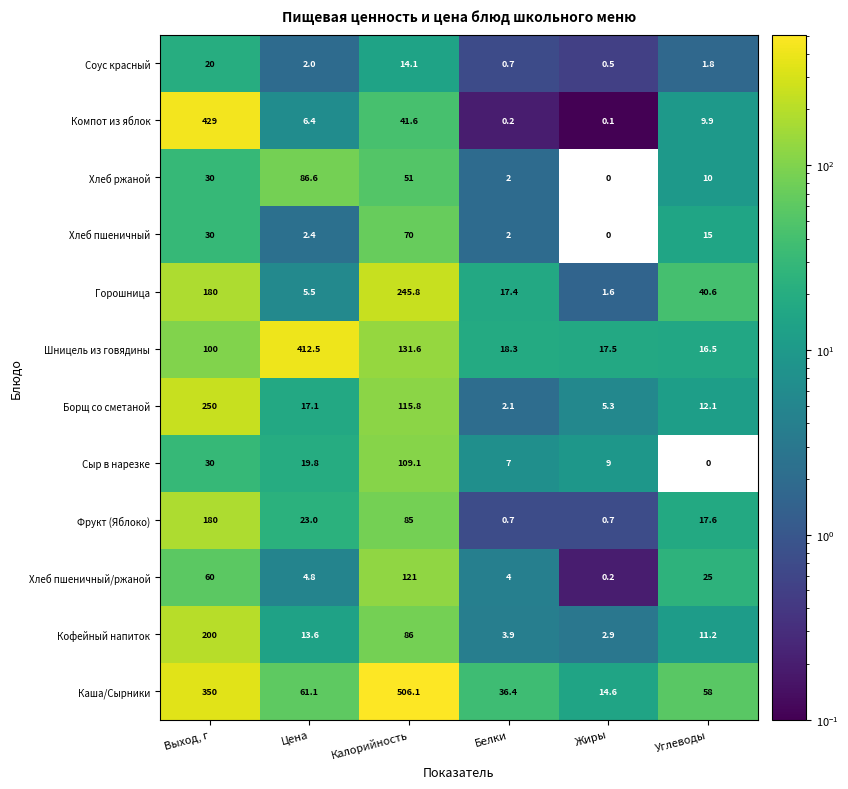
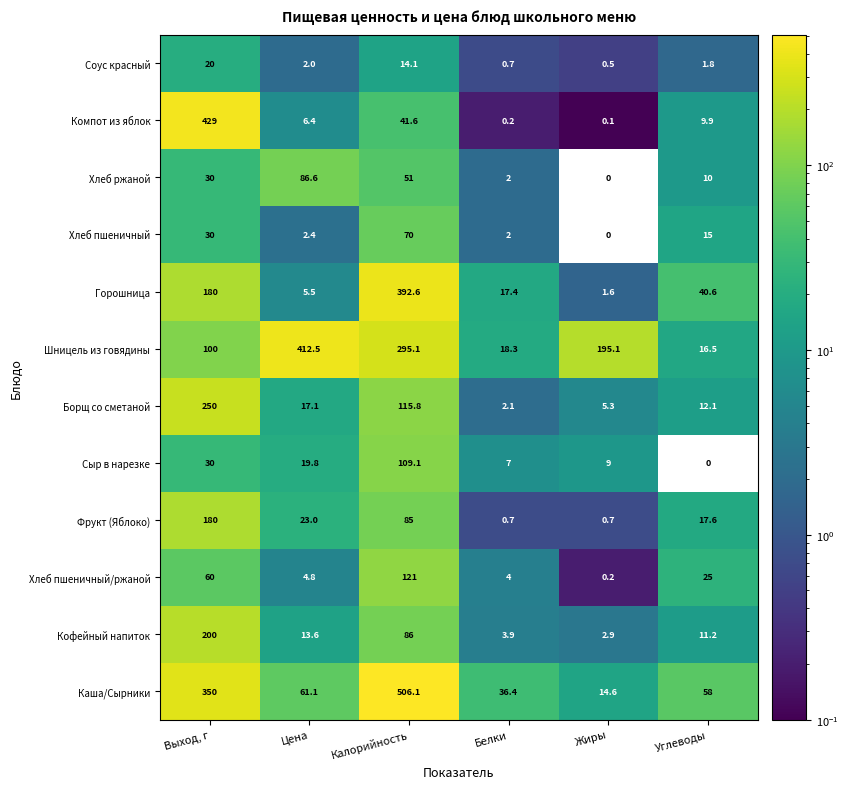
  {
    "Соус красный": {
      "Выход, г": 20,
      "Цена": 2.0,
      "Калорийность": 14.1,
      "Белки": 0.7,
      "Жиры": 0.5,
      "Углеводы": 1.8
    },
    "Компот из яблок": {
      "Выход, г": 429,
      "Цена": 6.4,
      "Калорийность": 41.6,
      "Белки": 0.2,
      "Жиры": 0.1,
      "Углеводы": 9.9
    },
    "Хлеб ржаной": {
      "Выход, г": 30,
      "Цена": 86.6,
      "Калорийность": 51,
      "Белки": 2,
      "Жиры": 0,
      "Углеводы": 10
    },
    "Хлеб пшеничный": {
      "Выход, г": 30,
      "Цена": 2.4,
      "Калорийность": 70,
      "Белки": 2,
      "Жиры": 0,
      "Углеводы": 15
    },
    "Горошница": {
      "Выход, г": 180,
      "Цена": 5.5,
-     "Калорийность": 245.8,
+     "Калорийность": 392.6,
      "Белки": 17.4,
      "Жиры": 1.6,
      "Углеводы": 40.6
    },
    "Шницель из говядины": {
      "Выход, г": 100,
      "Цена": 412.5,
-     "Калорийность": 131.6,
+     "Калорийность": 295.1,
      "Белки": 18.3,
-     "Жиры": 17.5,
+     "Жиры": 195.1,
      "Углеводы": 16.5
    },
    "Борщ со сметаной": {
      "Выход, г": 250,
      "Цена": 17.1,
      "Калорийность": 115.8,
      "Белки": 2.1,
      "Жиры": 5.3,
      "Углеводы": 12.1
    },
    "Сыр в нарезке": {
      "Выход, г": 30,
      "Цена": 19.8,
      "Калорийность": 109.1,
      "Белки": 7,
      "Жиры": 9,
      "Углеводы": 0
    },
    "Фрукт (Яблоко)": {
      "Выход, г": 180,
      "Цена": 23.0,
      "Калорийность": 85,
      "Белки": 0.7,
      "Жиры": 0.7,
      "Углеводы": 17.6
    },
    "Хлеб пшеничный/ржаной": {
      "Выход, г": 60,
      "Цена": 4.8,
      "Калорийность": 121,
      "Белки": 4,
      "Жиры": 0.2,
      "Углеводы": 25
    },
    "Кофейный напиток": {
      "Выход, г": 200,
      "Цена": 13.6,
      "Калорийность": 86,
      "Белки": 3.9,
      "Жиры": 2.9,
      "Углеводы": 11.2
    },
    "Каша/Сырники": {
      "Выход, г": 350,
      "Цена": 61.1,
      "Калорийность": 506.1,
      "Белки": 36.4,
      "Жиры": 14.6,
      "Углеводы": 58
    }
  }
